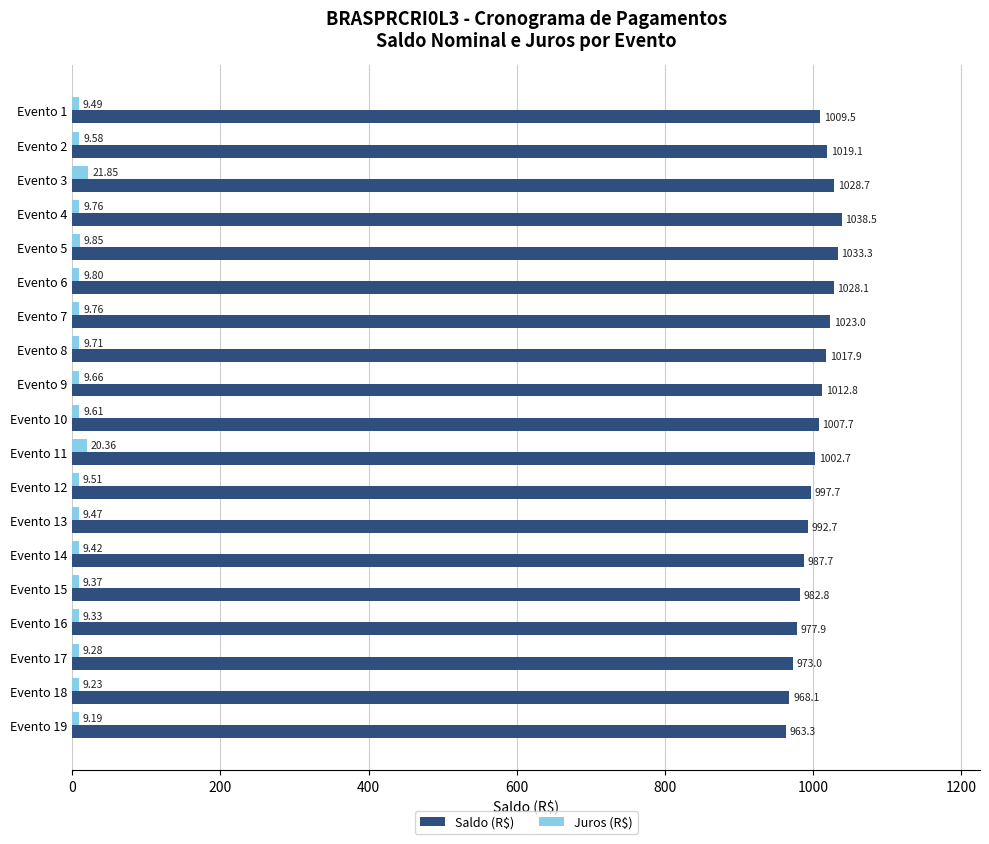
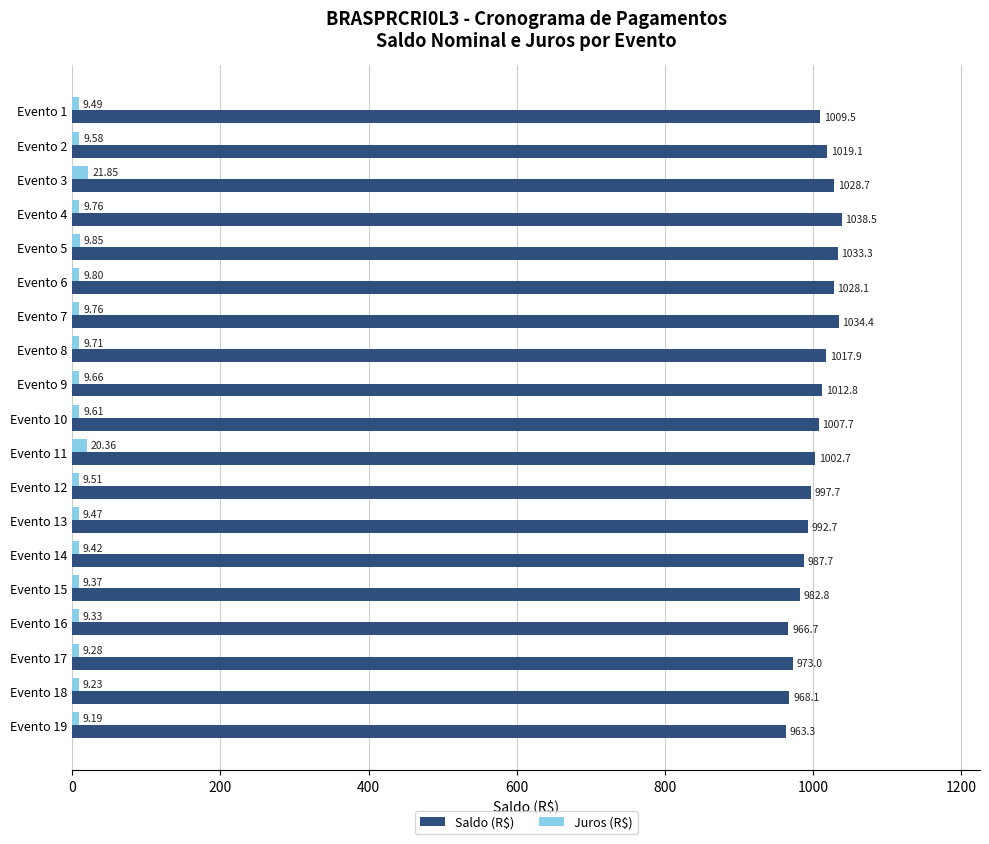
  {
    "Saldo (R$)": {
      "Evento 1": 1009.5,
      "Evento 2": 1019.1,
      "Evento 3": 1028.7,
      "Evento 4": 1038.5,
      "Evento 5": 1033.3,
      "Evento 6": 1028.1,
-     "Evento 7": 1023.0,
+     "Evento 7": 1034.4,
      "Evento 8": 1017.9,
      "Evento 9": 1012.8,
      "Evento 10": 1007.7,
      "Evento 11": 1002.7,
      "Evento 12": 997.7,
      "Evento 13": 992.7,
      "Evento 14": 987.7,
      "Evento 15": 982.8,
-     "Evento 16": 977.9,
+     "Evento 16": 966.7,
      "Evento 17": 973.0,
      "Evento 18": 968.1,
      "Evento 19": 963.3
    },
    "Juros (R$)": {
      "Evento 1": 9.49,
      "Evento 2": 9.58,
      "Evento 3": 21.85,
      "Evento 4": 9.76,
      "Evento 5": 9.85,
      "Evento 6": 9.80,
      "Evento 7": 9.76,
      "Evento 8": 9.71,
      "Evento 9": 9.66,
      "Evento 10": 9.61,
      "Evento 11": 20.36,
      "Evento 12": 9.51,
      "Evento 13": 9.47,
      "Evento 14": 9.42,
      "Evento 15": 9.37,
      "Evento 16": 9.33,
      "Evento 17": 9.28,
      "Evento 18": 9.23,
      "Evento 19": 9.19
    }
  }
